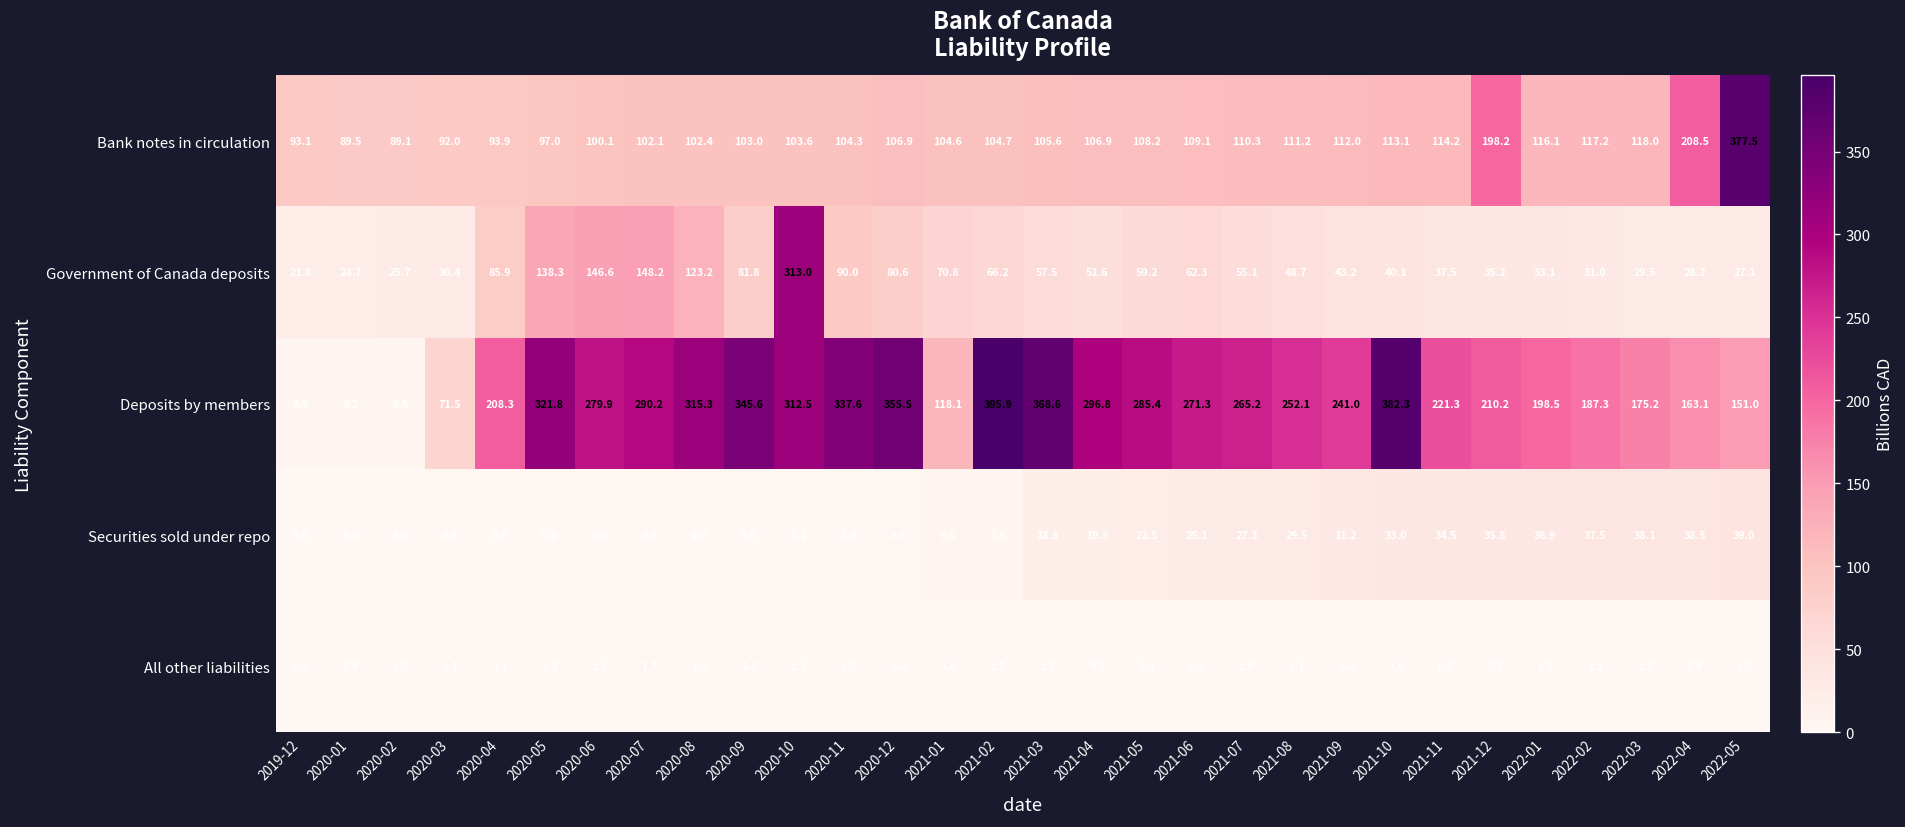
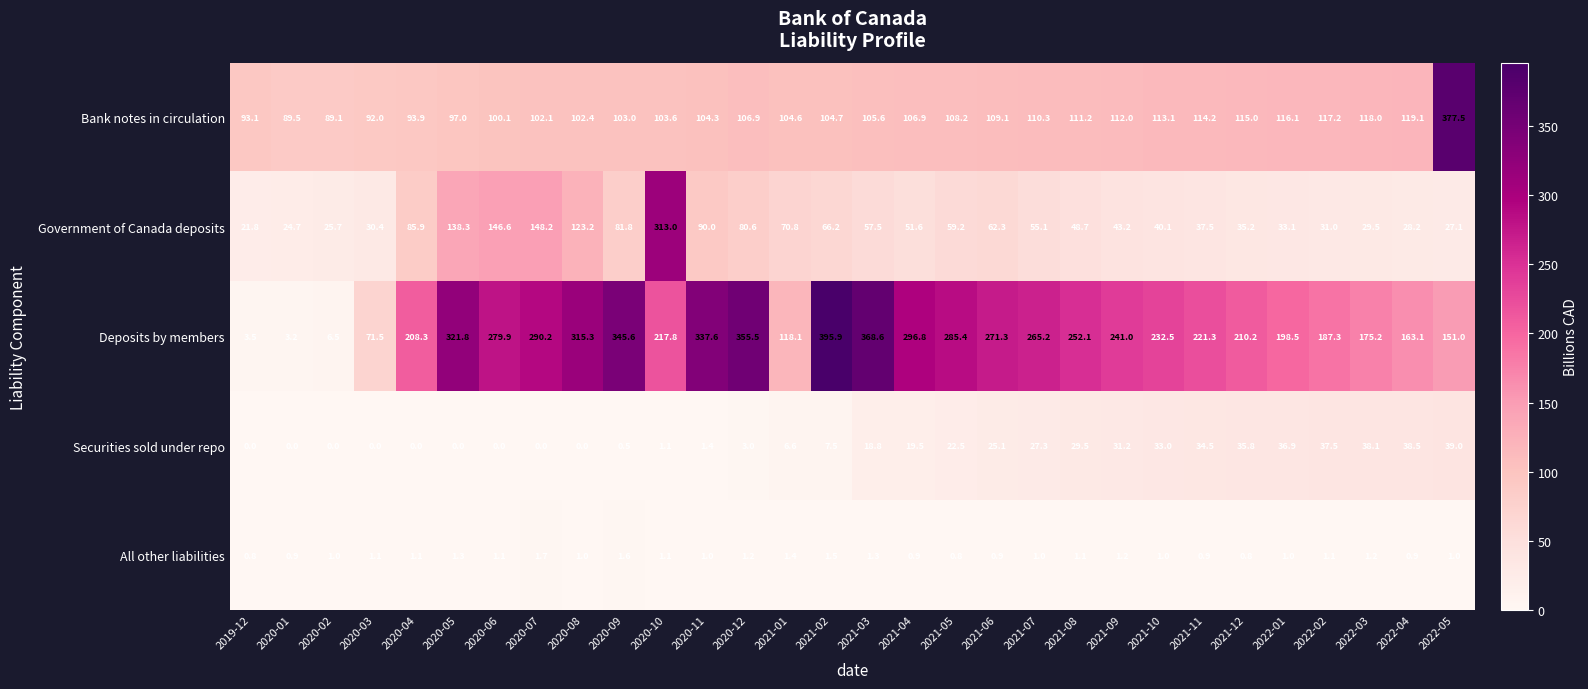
  {
    "Bank notes in circulation": {
      "2019-12": 93.1,
      "2020-01": 89.5,
      "2020-02": 89.1,
      "2020-03": 92.0,
      "2020-04": 93.9,
      "2020-05": 97.0,
      "2020-06": 100.1,
      "2020-07": 102.1,
      "2020-08": 102.4,
      "2020-09": 103.0,
      "2020-10": 103.6,
      "2020-11": 104.3,
      "2020-12": 106.9,
      "2021-01": 104.6,
      "2021-02": 104.7,
      "2021-03": 105.6,
      "2021-04": 106.9,
      "2021-05": 108.2,
      "2021-06": 109.1,
      "2021-07": 110.3,
      "2021-08": 111.2,
      "2021-09": 112.0,
      "2021-10": 113.1,
      "2021-11": 114.2,
-     "2021-12": 198.2,
+     "2021-12": 115.0,
      "2022-01": 116.1,
      "2022-02": 117.2,
      "2022-03": 118.0,
-     "2022-04": 208.5,
+     "2022-04": 119.1,
      "2022-05": 377.5
    },
    "Government of Canada deposits": {
      "2020-04": 85.9,
      "2020-05": 138.3,
      "2020-06": 146.6,
      "2020-07": 148.2,
      "2020-08": 123.2,
      "2020-09": 81.8,
      "2020-10": 313.0,
      "2020-11": 90.0,
      "2020-12": 80.6
    },
    "Deposits by members": {
      "2020-04": 208.3,
      "2020-05": 321.8,
      "2020-06": 279.9,
      "2020-07": 290.2,
      "2020-08": 315.3,
      "2020-09": 345.6,
-     "2020-10": 312.5,
+     "2020-10": 217.8,
      "2020-11": 337.6,
      "2020-12": 355.5,
      "2021-01": 118.1,
      "2021-02": 395.9,
      "2021-03": 368.6,
      "2021-04": 296.8,
      "2021-05": 285.4,
      "2021-06": 271.3,
      "2021-07": 265.2,
      "2021-08": 252.1,
      "2021-09": 241.0,
-     "2021-10": 382.3,
+     "2021-10": 232.5,
      "2021-11": 221.3,
      "2021-12": 210.2,
      "2022-01": 198.5,
      "2022-02": 187.3,
      "2022-03": 175.2,
      "2022-04": 163.1,
      "2022-05": 151.0
    }
  }
